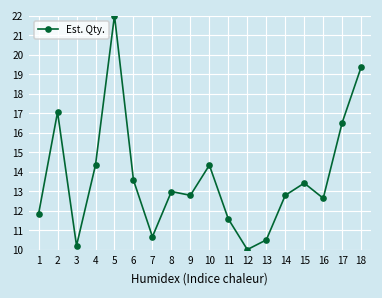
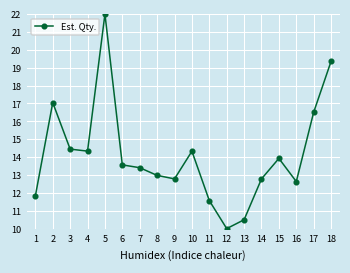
  {
    "1": 11.8,
    "2": 17.0,
-   "3": 10.2,
+   "3": 14.4,
    "4": 14.3,
    "5": 22.0,
    "6": 13.6,
-   "7": 10.7,
+   "7": 13.4,
    "8": 13.0,
    "9": 12.8,
    "10": 14.3,
    "11": 11.6,
    "12": 10.0,
    "13": 10.5,
    "14": 12.8,
-   "15": 13.4,
+   "15": 13.9,
    "16": 12.6,
    "17": 16.5,
    "18": 19.4
  }
